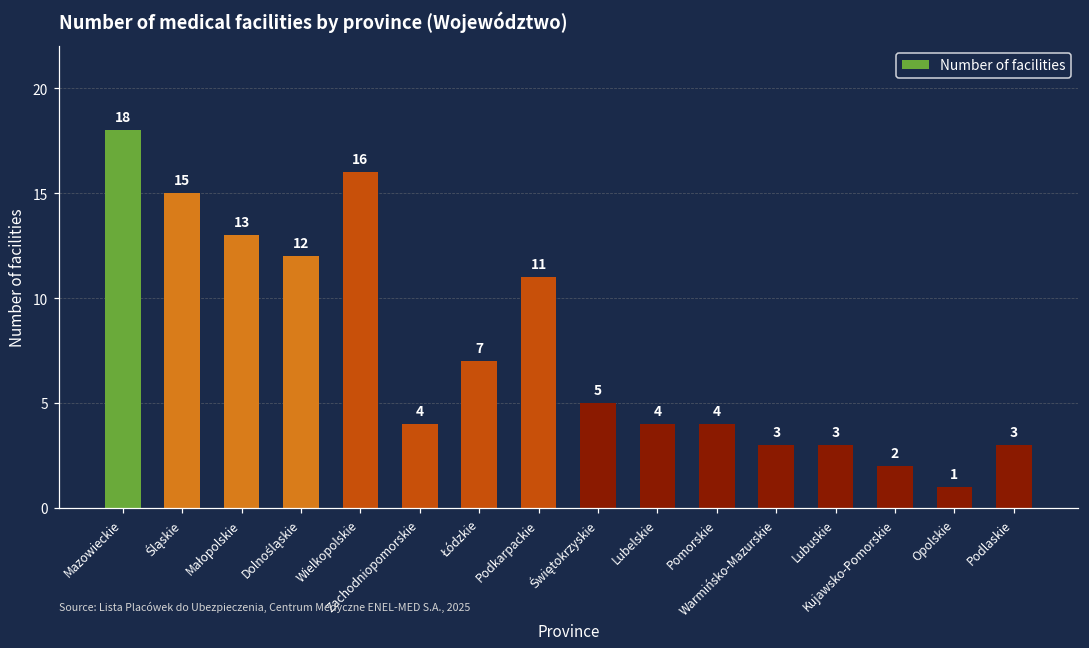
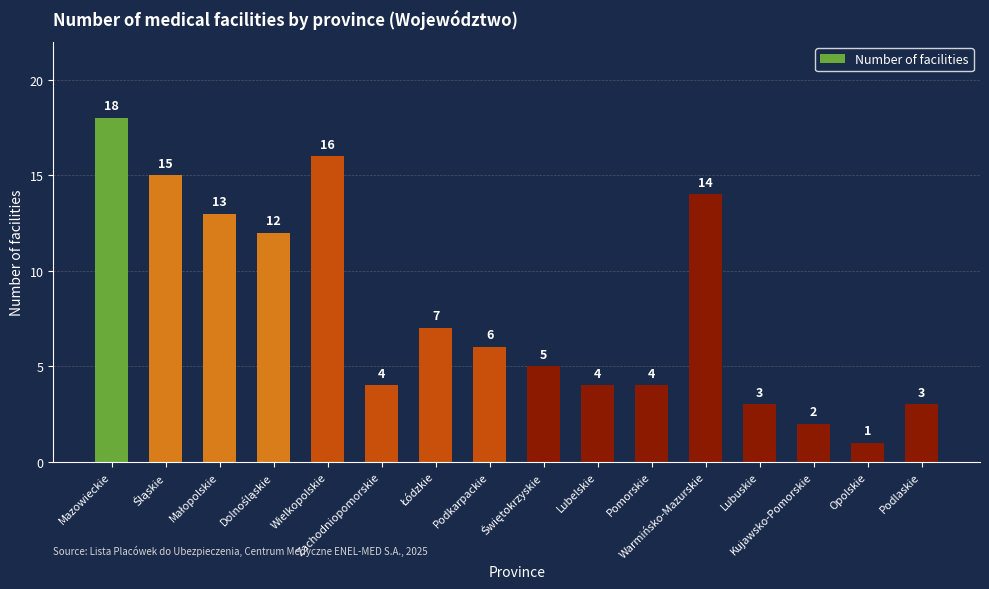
  {
    "Mazowieckie": 18,
    "Śląskie": 15,
    "Małopolskie": 13,
    "Dolnośląskie": 12,
    "Wielkopolskie": 16,
    "Zachodniopomorskie": 4,
    "Łódzkie": 7,
-   "Podkarpackie": 11,
+   "Podkarpackie": 6,
    "Świętokrzyskie": 5,
    "Lubelskie": 4,
    "Pomorskie": 4,
-   "Warmińsko-Mazurskie": 3,
+   "Warmińsko-Mazurskie": 14,
    "Lubuskie": 3,
    "Kujawsko-Pomorskie": 2,
    "Opolskie": 1,
    "Podlaskie": 3
  }
